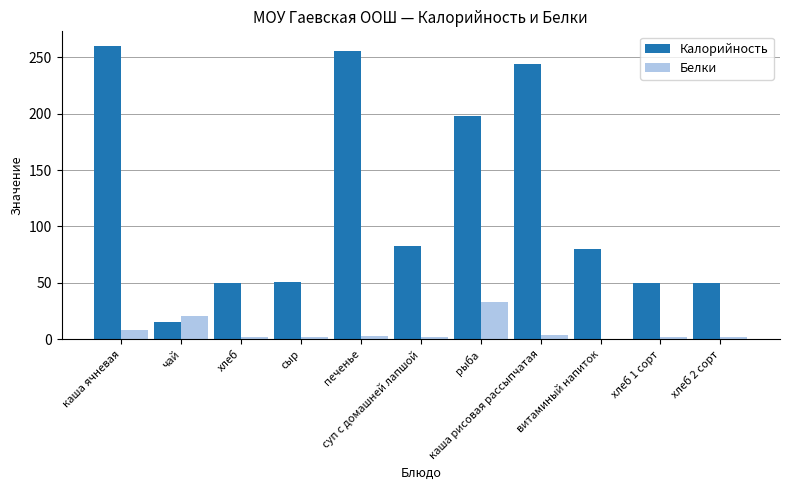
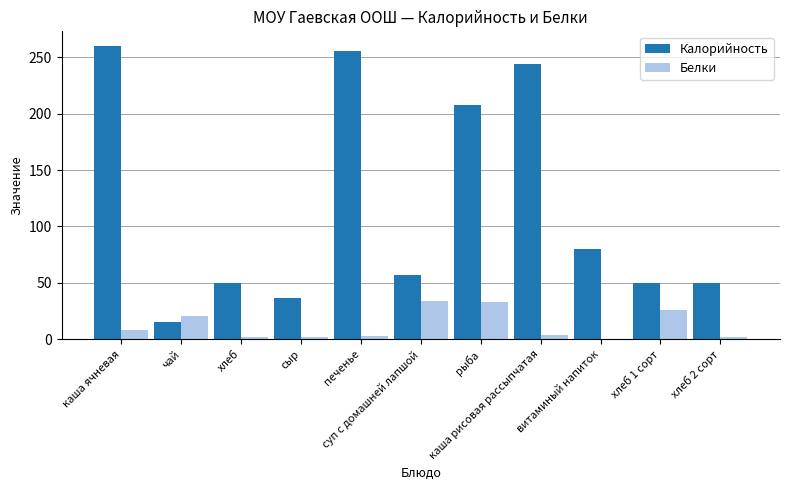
  {
    "Калорийность": {
      "каша ячневая": 260,
      "чай": 15,
      "хлеб": 50,
-     "сыр": 50,
+     "сыр": 36,
      "печенье": 256,
-     "суп с домашней лапшой": 83,
-     "рыба": 198,
+     "суп с домашней лапшой": 57,
+     "рыба": 207,
      "каша рисовая рассыпчатая": 244,
      "витаминый напиток": 80,
      "хлеб 1 сорт": 50,
      "хлеб 2 сорт": 50
    },
    "Белки": {
      "каша ячневая": 8,
      "чай": 21,
      "сыр": 2,
      "печенье": 3,
-     "суп с домашней лапшой": 2,
+     "суп с домашней лапшой": 34,
      "рыба": 33,
      "каша рисовая рассыпчатая": 4,
      "витаминый напиток": 0,
-     "хлеб 1 сорт": 2
+     "хлеб 1 сорт": 26
    }
  }
